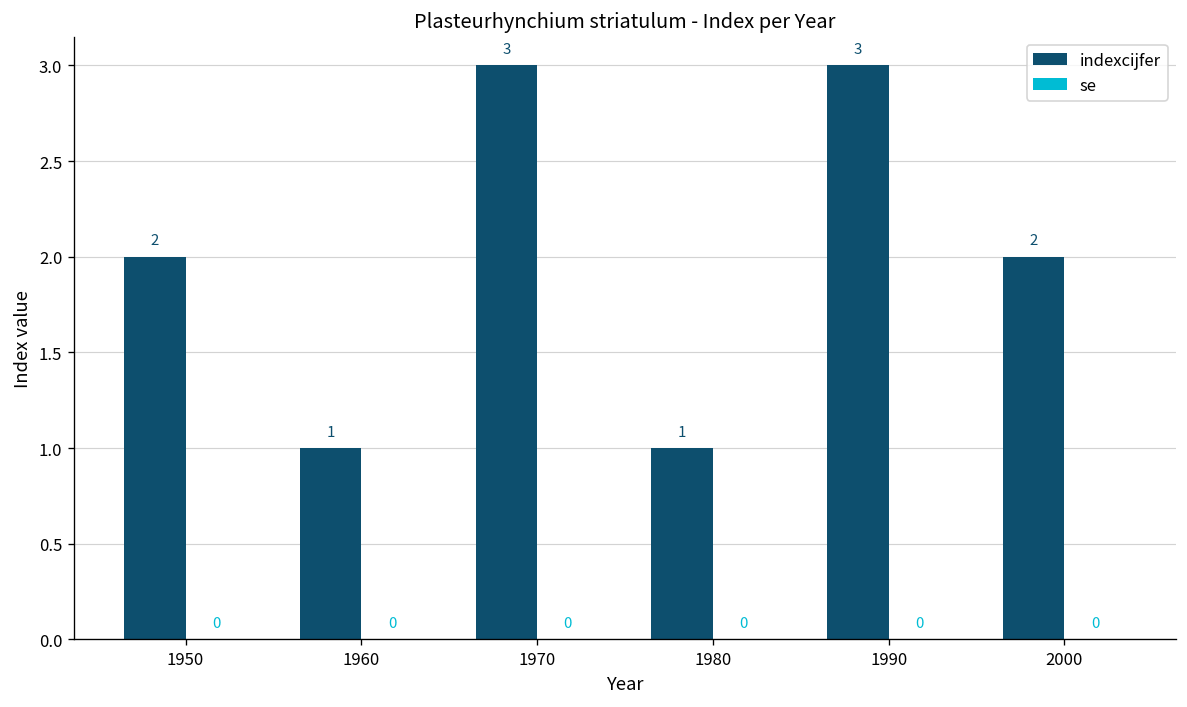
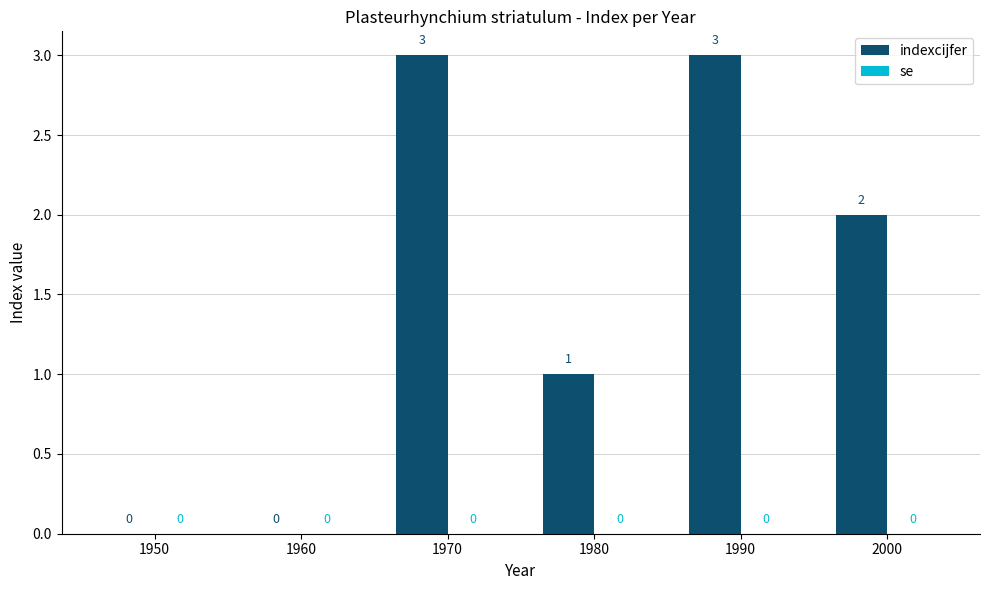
  {
    "indexcijfer": {
-     "1950": 2,
-     "1960": 1,
+     "1950": 0,
+     "1960": 0,
      "1970": 3,
      "1980": 1,
      "1990": 3,
      "2000": 2
    },
    "se": {
      "1950": 0,
      "1960": 0,
      "1970": 0,
      "1980": 0,
      "1990": 0,
      "2000": 0
    }
  }
